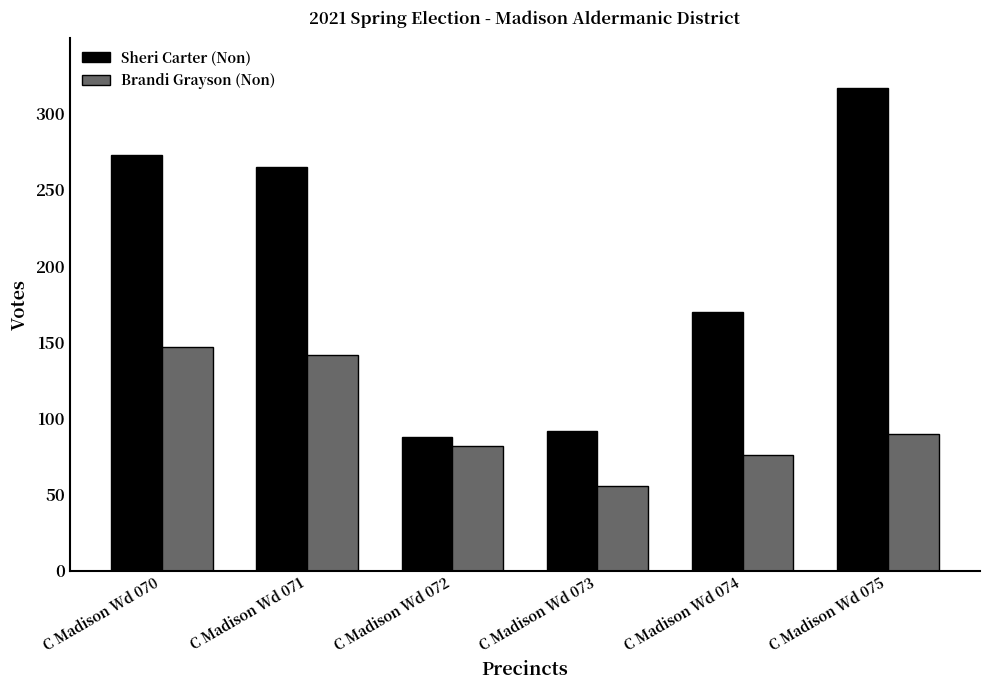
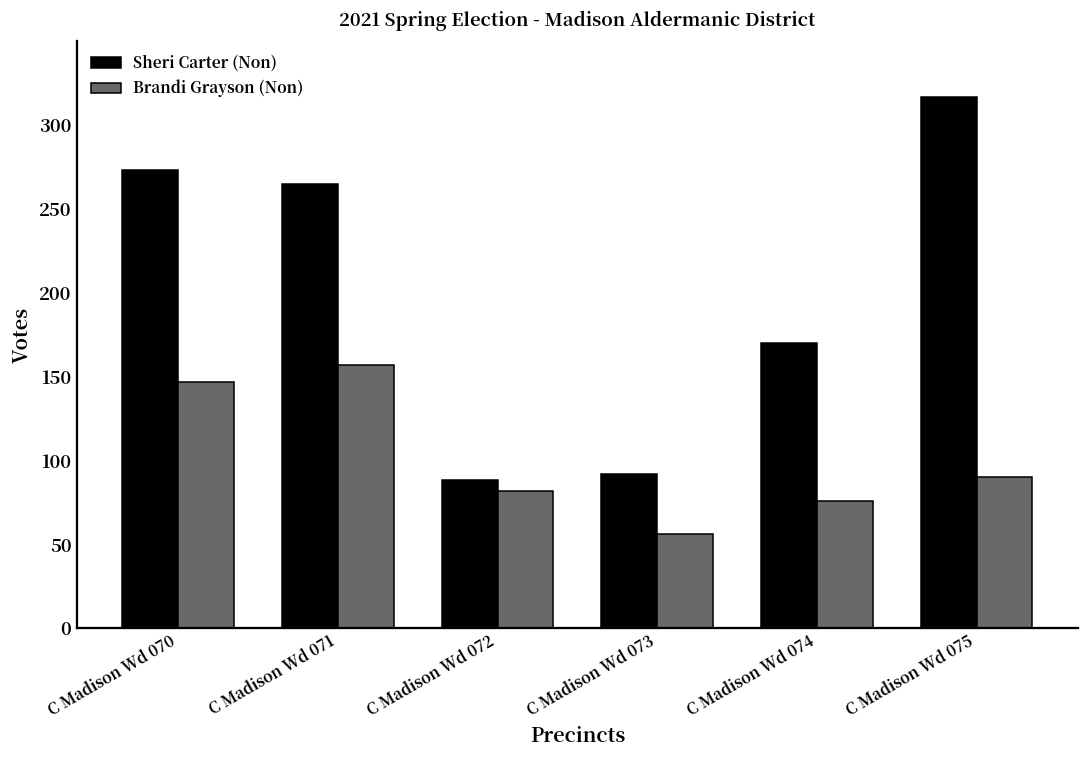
  {
    "Sheri Carter (Non)": {
      "C Madison Wd 070": 273,
      "C Madison Wd 071": 265,
      "C Madison Wd 072": 88,
      "C Madison Wd 073": 92,
      "C Madison Wd 074": 170,
      "C Madison Wd 075": 317
    },
    "Brandi Grayson (Non)": {
      "C Madison Wd 070": 147,
-     "C Madison Wd 071": 142,
+     "C Madison Wd 071": 157,
      "C Madison Wd 072": 82,
      "C Madison Wd 073": 56,
      "C Madison Wd 074": 76,
      "C Madison Wd 075": 90
    }
  }
